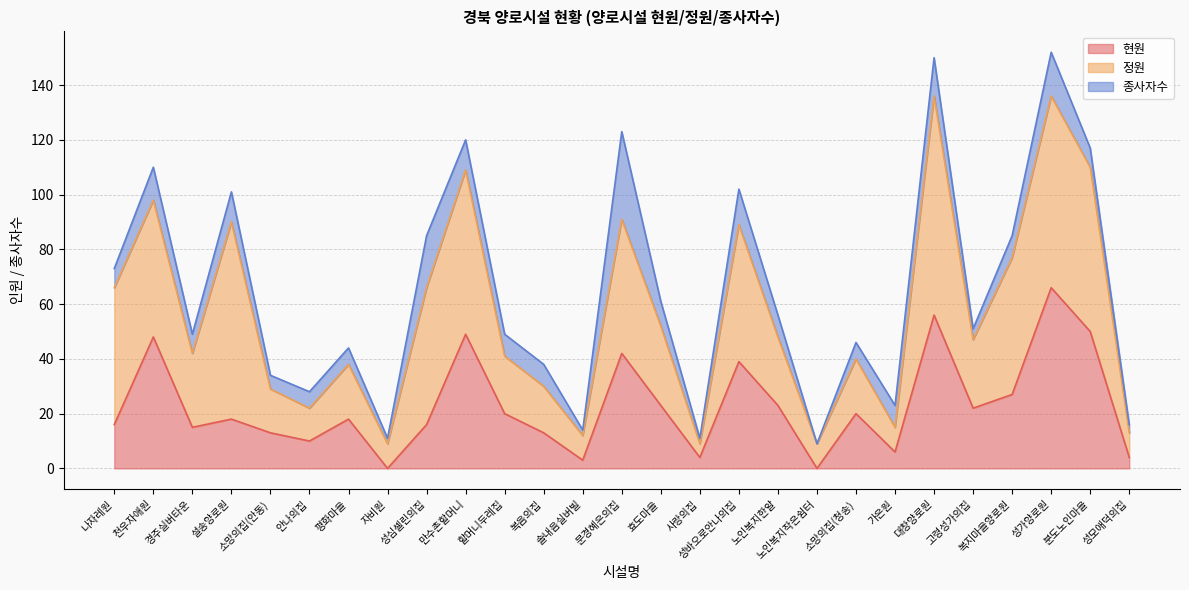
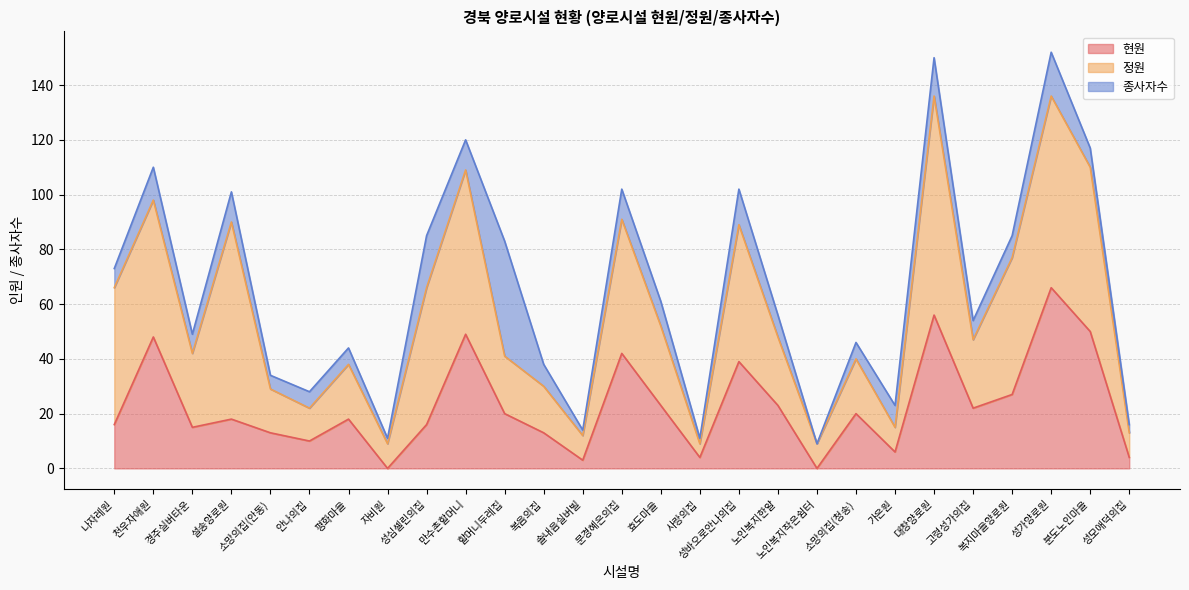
  {
    "종사자수": {
      "나자레원": 7,
      "천우자애원": 12,
      "경주실버타운": 7,
      "설송양로원": 11,
      "소망의집(안동)": 5,
      "안나의집": 6,
      "평화마을": 6,
      "자비원": 2,
      "성심셀린의집": 19,
      "만수촌할머니": 11,
-     "할머니두레집": 8,
+     "할머니두레집": 42,
      "복음의집": 8,
      "솔내음실버빌": 2,
-     "문경혜은의집": 32,
+     "문경혜은의집": 11,
      "효도마을": 9,
      "사랑의집": 2,
      "성바오로안나의집": 13,
      "노인복지한알": 8,
      "소망의집(청송)": 6,
      "가은원": 8,
      "대창양로원": 14,
-     "고령성가의집": 4,
+     "고령성가의집": 7,
      "복지마을양로원": 8,
      "성가양로원": 16,
      "분도노인마을": 7,
      "성모애덕의집": 3
    }
  }
